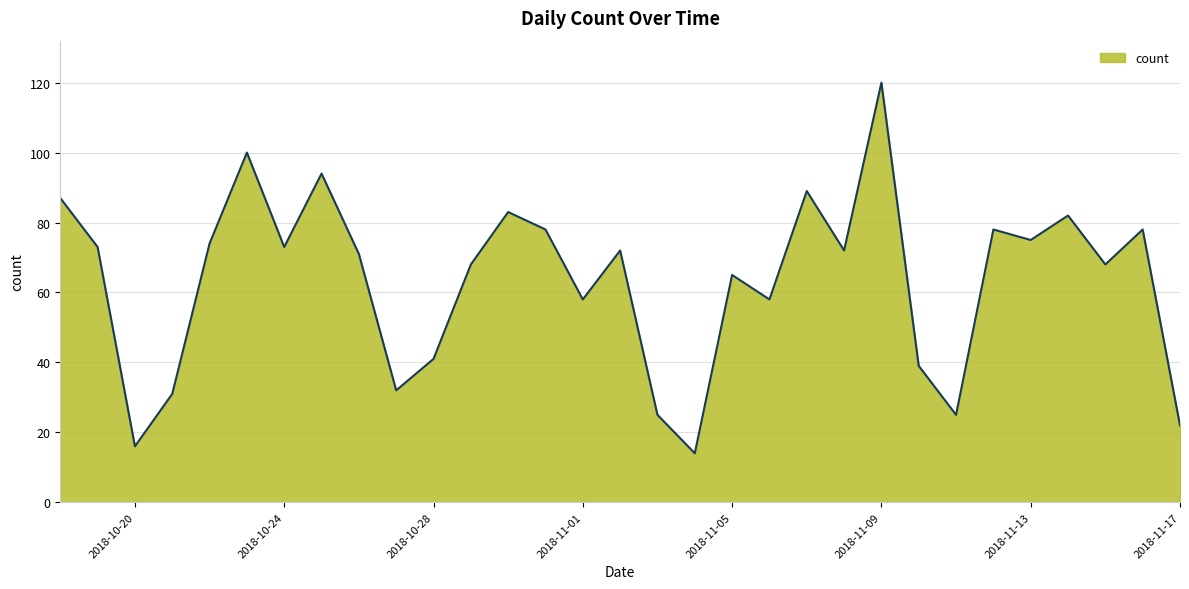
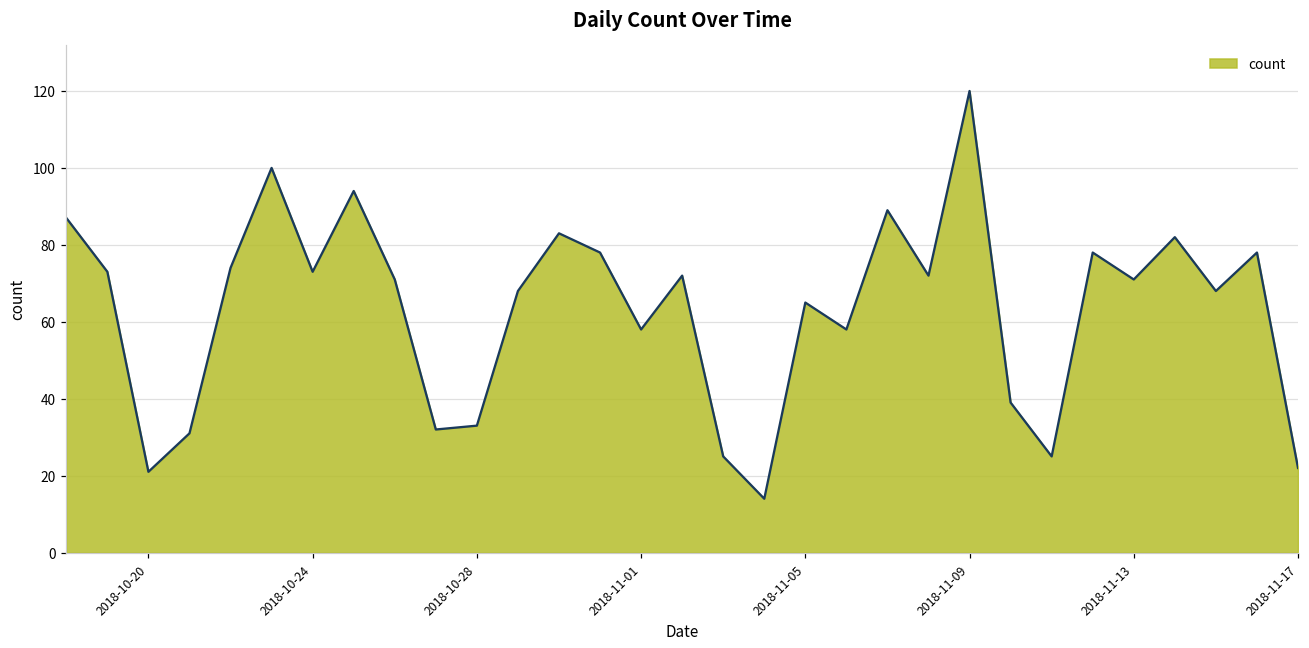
  {
-   "2018-10-20": 16,
+   "2018-10-20": 21,
    "2018-10-24": 73,
-   "2018-10-28": 41,
+   "2018-10-28": 33,
    "2018-11-01": 58,
    "2018-11-05": 65,
    "2018-11-09": 120,
-   "2018-11-13": 75,
+   "2018-11-13": 71,
    "2018-11-17": 22
  }
